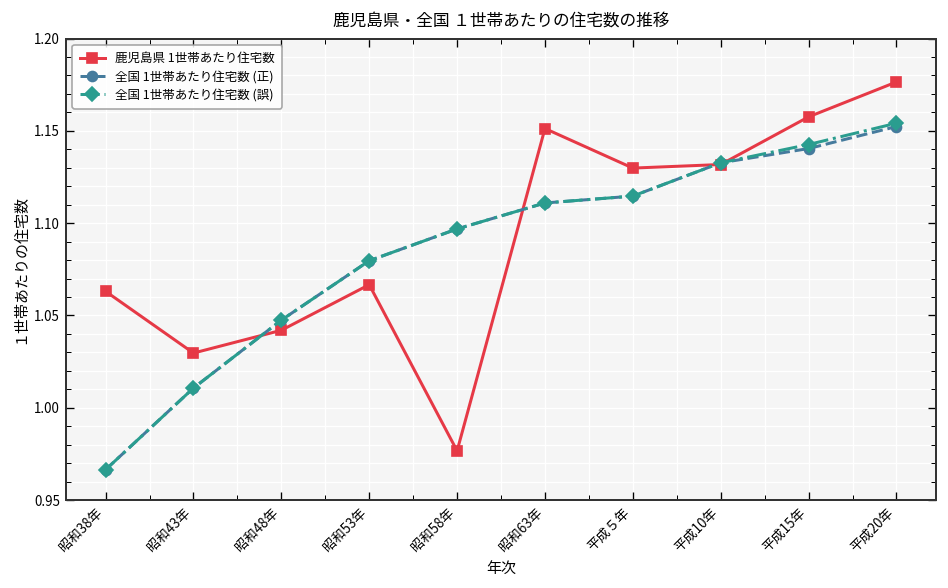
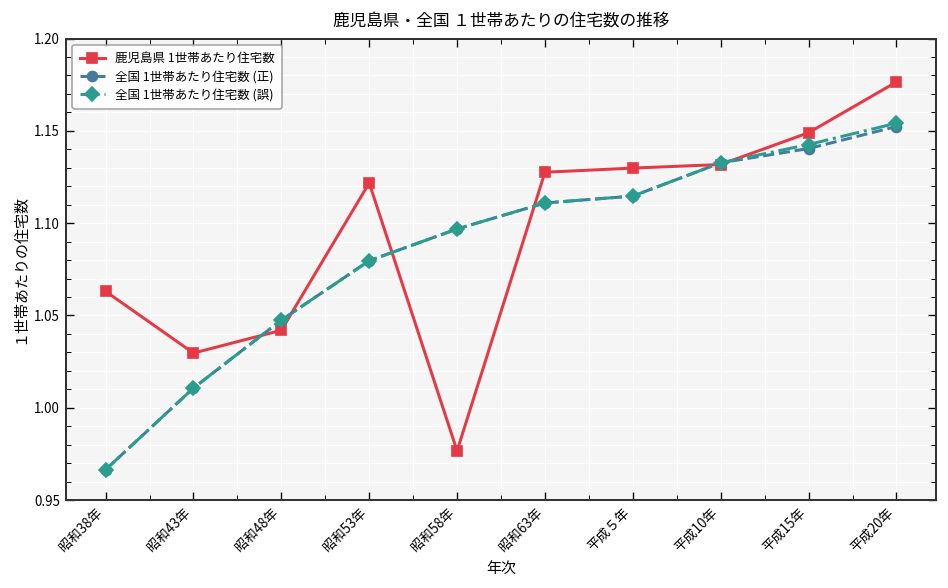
  {
    "鹿児島県 1世帯あたり住宅数": {
      "昭和38年": 1.063,
      "昭和43年": 1.030,
      "昭和48年": 1.042,
-     "昭和53年": 1.067,
+     "昭和53年": 1.122,
      "昭和58年": 0.977,
-     "昭和63年": 1.151,
+     "昭和63年": 1.128,
      "平成５年": 1.130,
-     "平成15年": 1.158,
+     "平成15年": 1.149,
      "平成20年": 1.176
    }
  }
